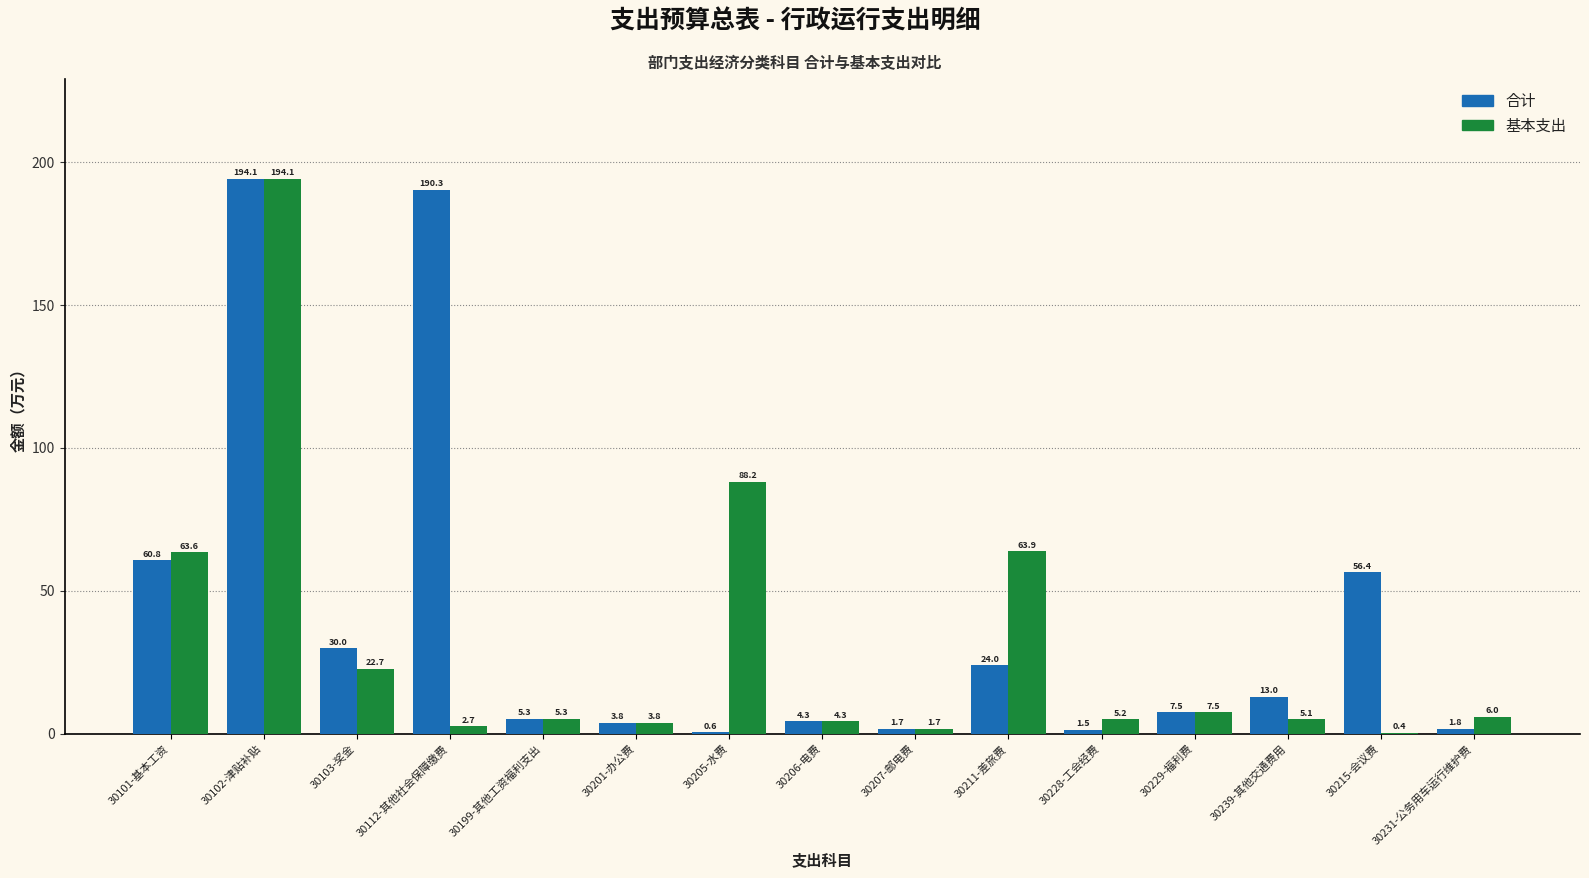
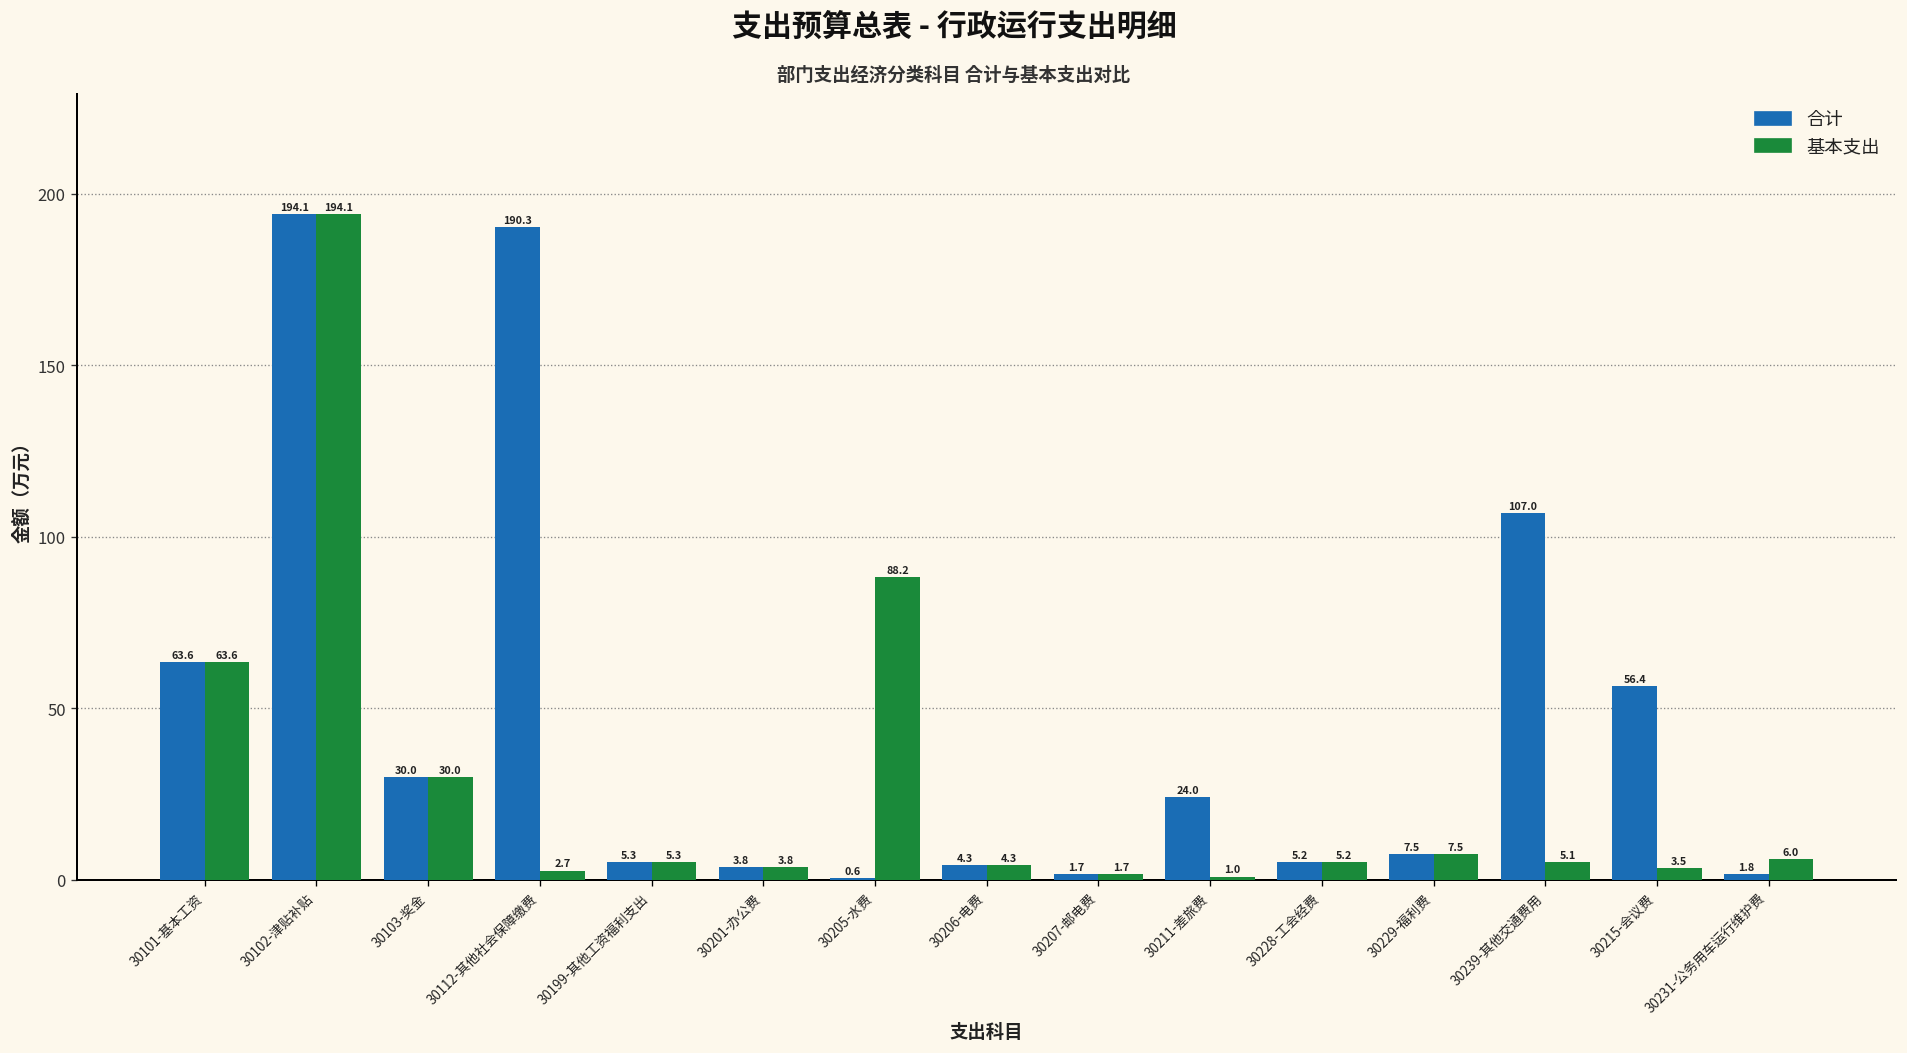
  {
    "合计": {
-     "30101-基本工资": 60.8,
+     "30101-基本工资": 63.6,
      "30102-津贴补贴": 194.1,
      "30103-奖金": 30.0,
      "30112-其他社会保障缴费": 190.3,
      "30199-其他工资福利支出": 5.3,
      "30201-办公费": 3.8,
      "30205-水费": 0.6,
      "30206-电费": 4.3,
      "30207-邮电费": 1.7,
      "30211-差旅费": 24.0,
-     "30228-工会经费": 1.5,
+     "30228-工会经费": 5.2,
      "30229-福利费": 7.5,
-     "30239-其他交通费用": 13.0,
+     "30239-其他交通费用": 107.0,
      "30215-会议费": 56.4,
      "30231-公务用车运行维护费": 1.8
    },
    "基本支出": {
      "30101-基本工资": 63.6,
      "30102-津贴补贴": 194.1,
-     "30103-奖金": 22.7,
+     "30103-奖金": 30.0,
      "30112-其他社会保障缴费": 2.7,
      "30199-其他工资福利支出": 5.3,
      "30201-办公费": 3.8,
      "30205-水费": 88.2,
      "30206-电费": 4.3,
      "30207-邮电费": 1.7,
-     "30211-差旅费": 63.9,
+     "30211-差旅费": 1.0,
      "30228-工会经费": 5.2,
      "30229-福利费": 7.5,
      "30239-其他交通费用": 5.1,
-     "30215-会议费": 0.4,
+     "30215-会议费": 3.5,
      "30231-公务用车运行维护费": 6.0
    }
  }
